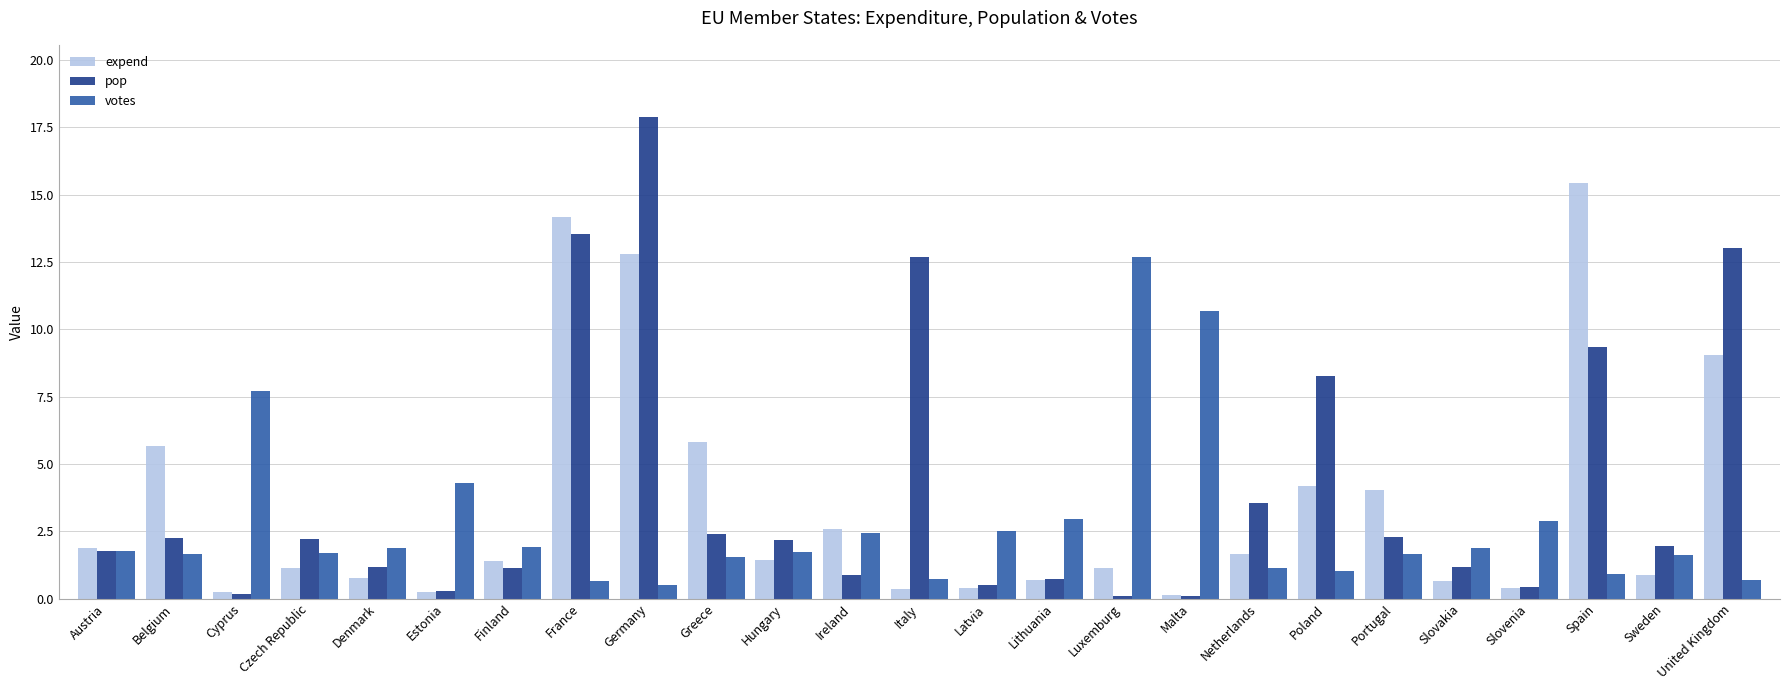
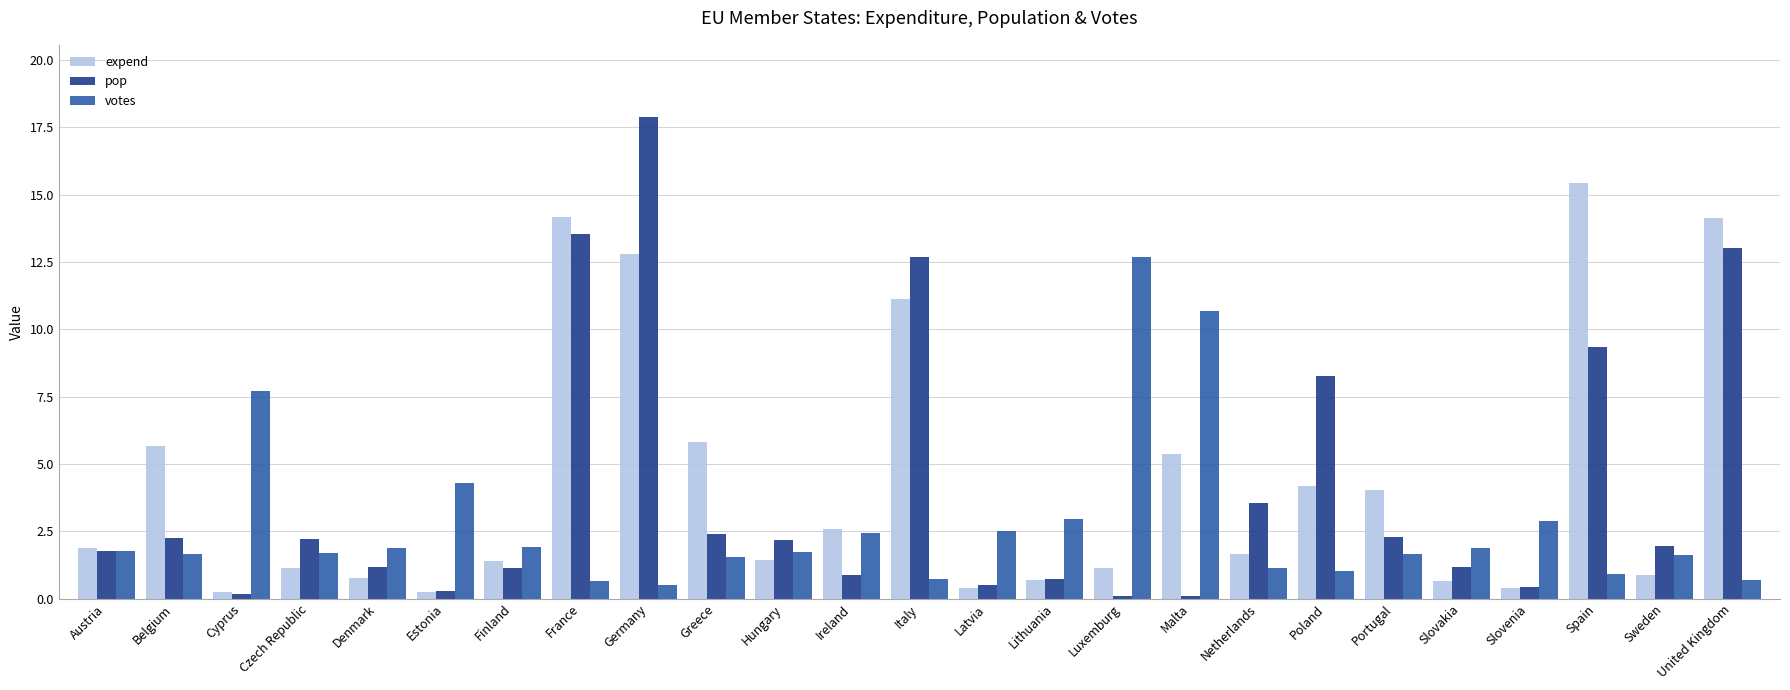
  {
    "expend": {
      "Austria": 1.9,
      "Belgium": 5.7,
      "Cyprus": 0.2,
      "Czech Republic": 1.1,
      "Denmark": 0.7,
      "Estonia": 0.3,
      "Finland": 1.4,
      "France": 14.2,
      "Germany": 12.8,
      "Greece": 5.8,
      "Hungary": 1.4,
      "Ireland": 2.6,
-     "Italy": 0.3,
+     "Italy": 11.1,
      "Latvia": 0.4,
      "Lithuania": 0.7,
      "Luxemburg": 1.1,
-     "Malta": 0.1,
+     "Malta": 5.4,
      "Netherlands": 1.7,
      "Poland": 4.2,
      "Portugal": 4.0,
      "Slovakia": 0.6,
      "Slovenia": 0.4,
      "Spain": 15.4,
      "Sweden": 0.9,
-     "United Kingdom": 9.0
+     "United Kingdom": 14.1
    }
  }
